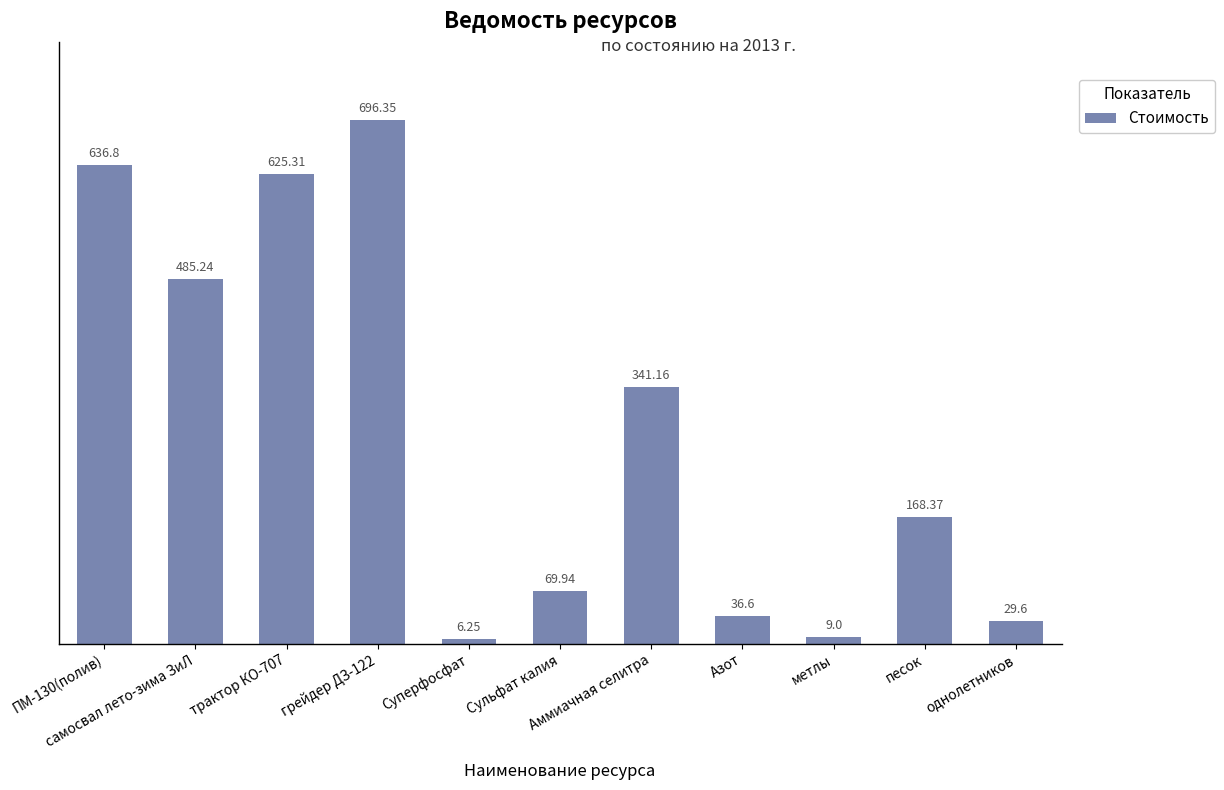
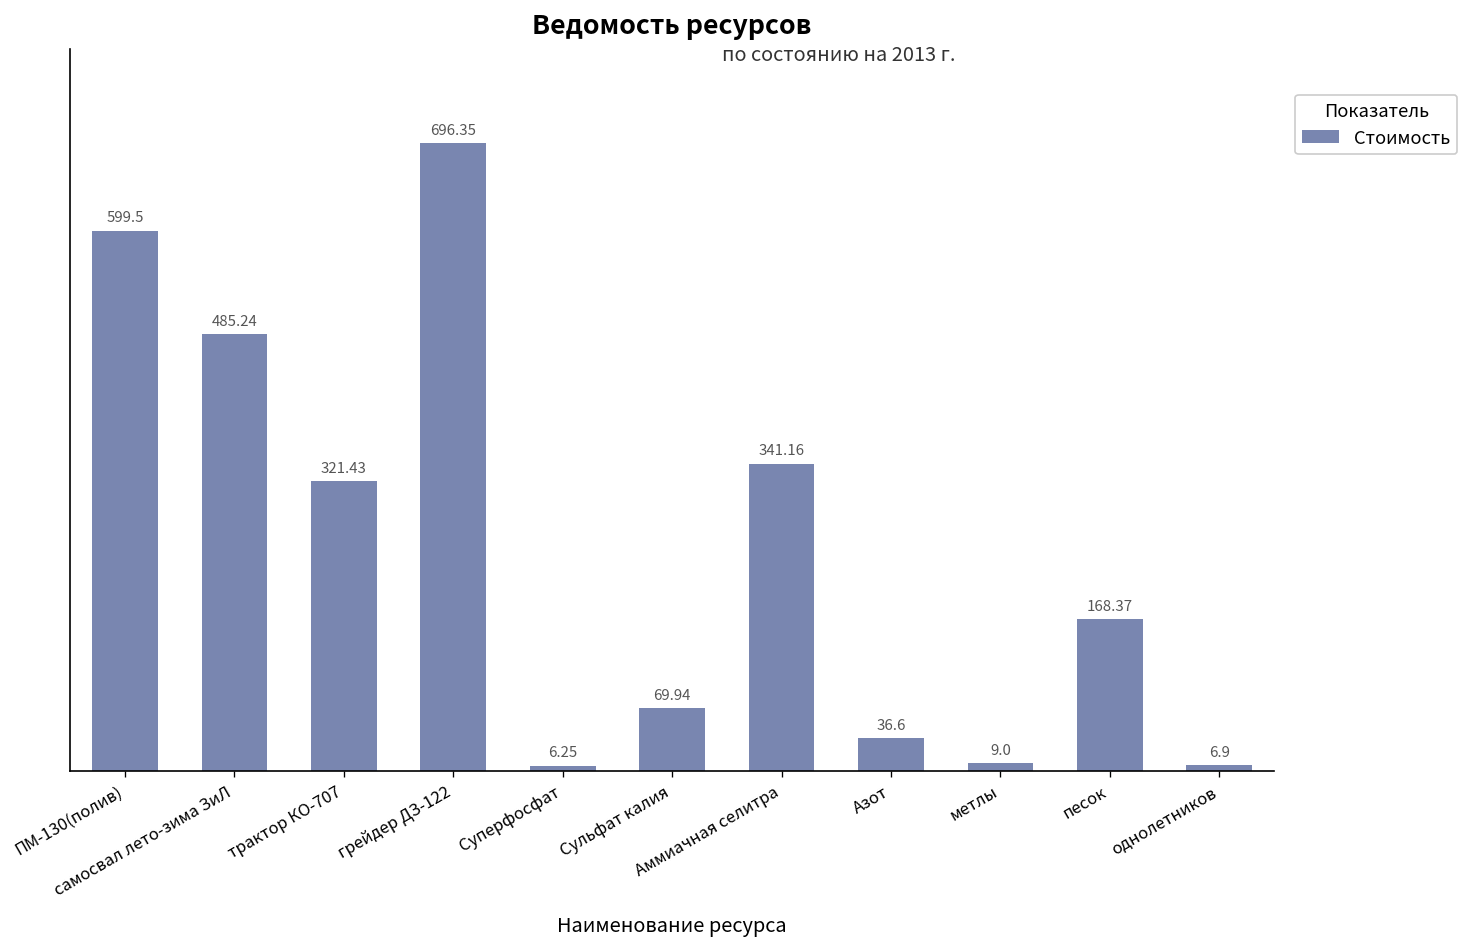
  {
-   "ПМ-130(полив)": 636.8,
+   "ПМ-130(полив)": 599.5,
    "самосвал лето-зима ЗиЛ": 485.24,
-   "трактор КО-707": 625.31,
+   "трактор КО-707": 321.43,
    "грейдер ДЗ-122": 696.35,
    "Суперфосфат": 6.25,
    "Сульфат калия": 69.94,
    "Аммиачная селитра": 341.16,
    "Азот": 36.6,
    "метлы": 9.0,
    "песок": 168.37,
-   "однолетников": 29.6
+   "однолетников": 6.9
  }
